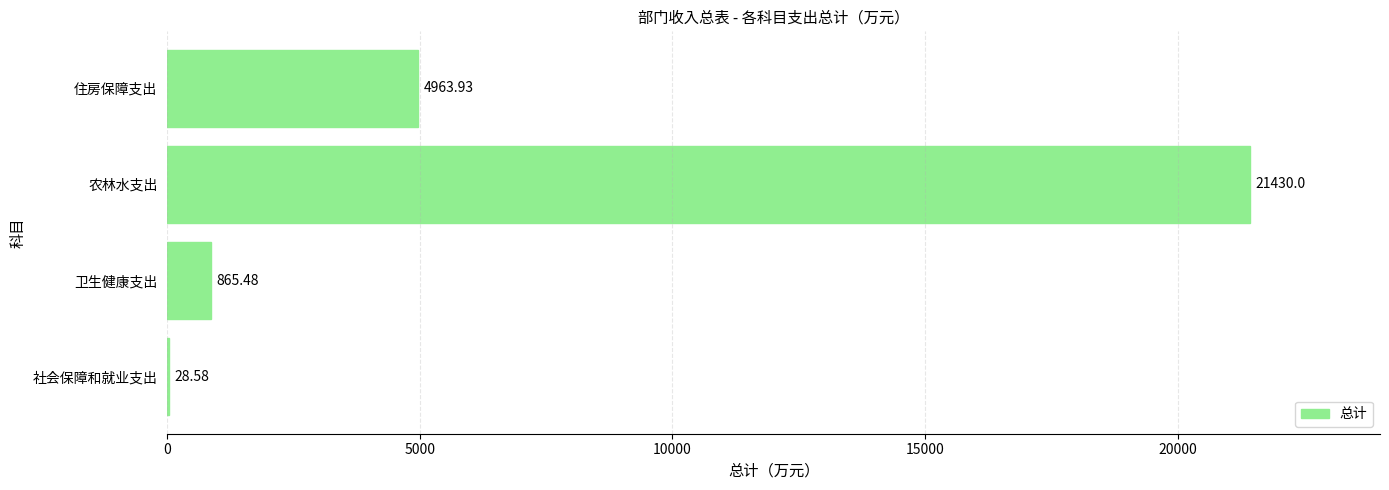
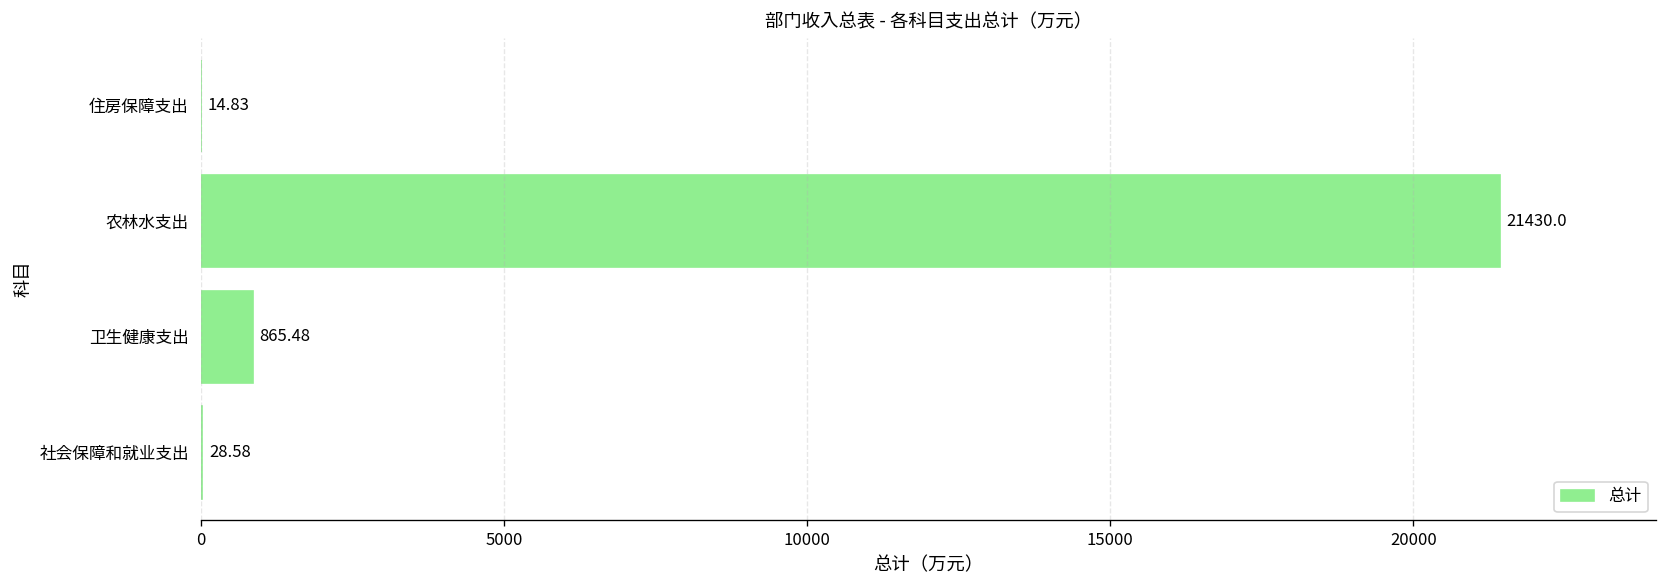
  {
-   "住房保障支出": 4963.93,
+   "住房保障支出": 14.83,
    "农林水支出": 21430.0,
    "卫生健康支出": 865.48,
    "社会保障和就业支出": 28.58
  }
